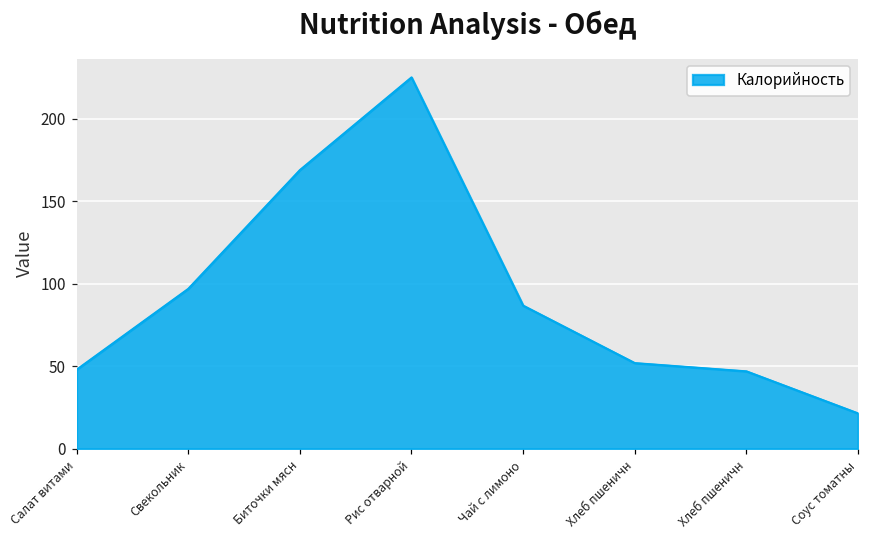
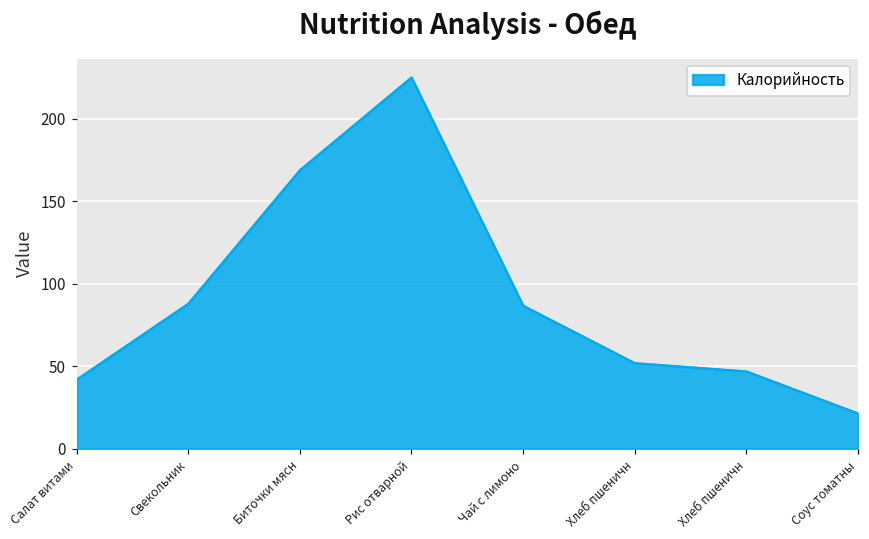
  {
-   "Салат витами": 48,
-   "Свекольник": 97,
+   "Салат витами": 42,
+   "Свекольник": 88,
    "Биточки мясн": 169,
    "Рис отварной": 225,
    "Чай с лимоно": 87,
    "Соус томатны": 22
  }
